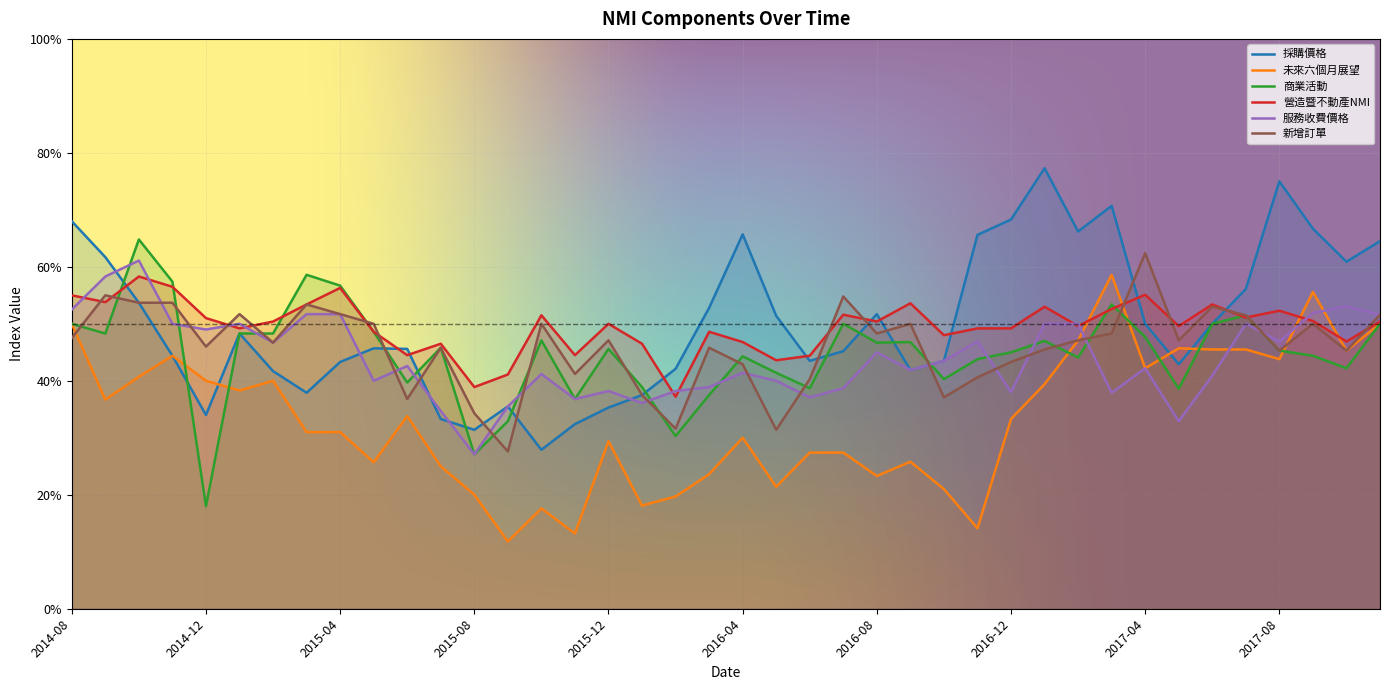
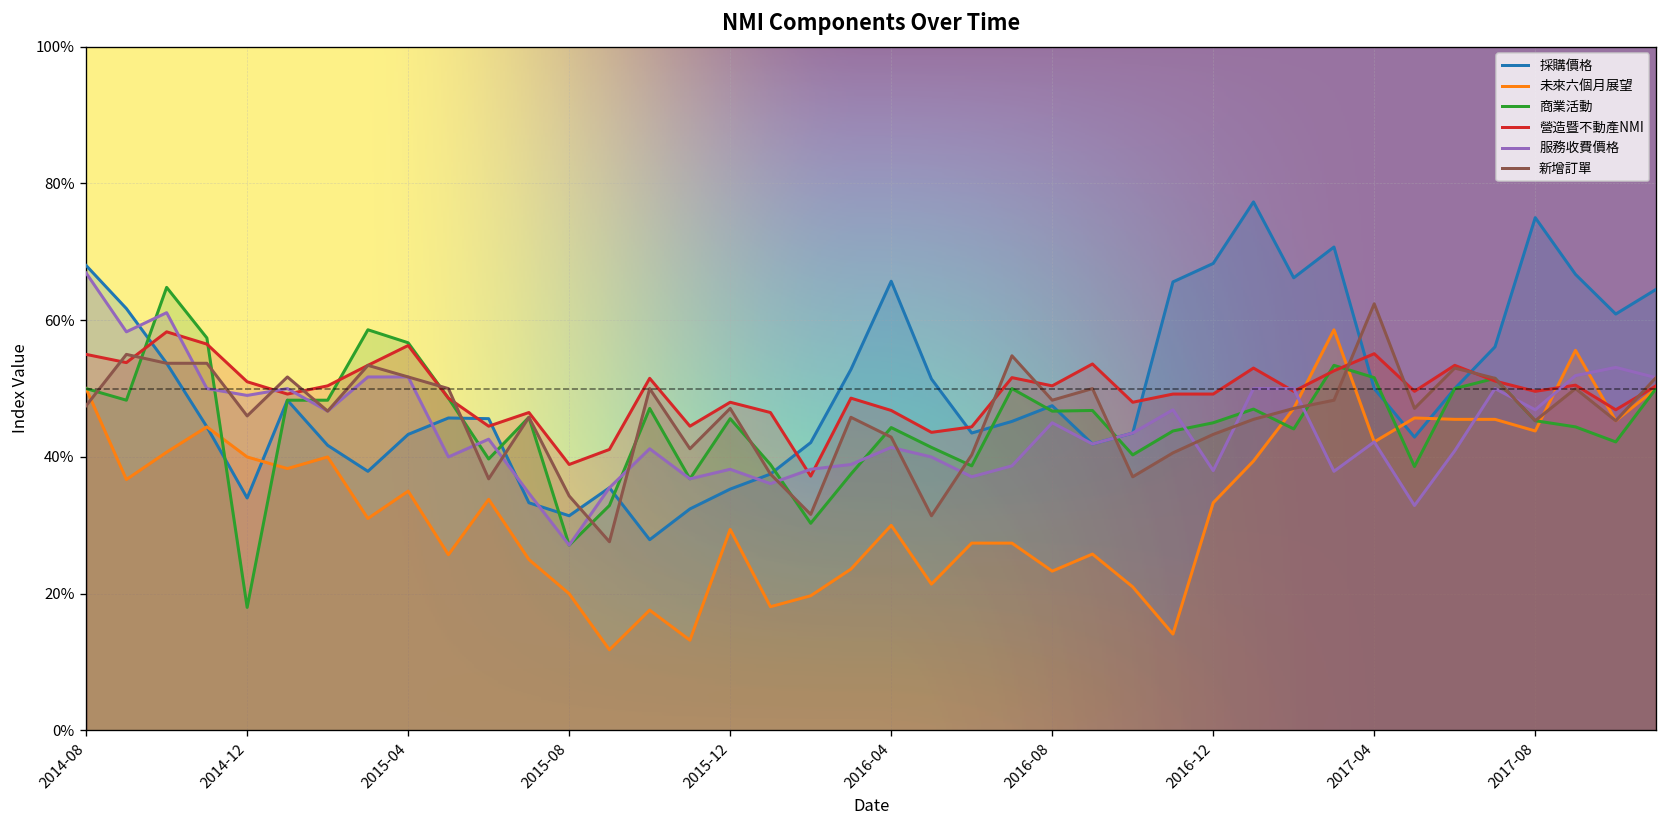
  {
    "採購價格": {
      "2014-08": "68%",
      "2014-12": "34%",
      "2015-04": "43%",
      "2015-08": "31%",
      "2015-12": "35%",
      "2016-04": "66%",
-     "2016-08": "52%",
+     "2016-08": "48%",
      "2016-12": "68%",
      "2017-04": "50%",
      "2017-08": "75%"
    },
    "未來六個月展望": {
      "2014-12": "40%",
-     "2015-04": "31%",
+     "2015-04": "35%",
      "2015-08": "20%",
      "2015-12": "29%",
      "2016-04": "30%",
      "2016-08": "23%",
      "2016-12": "33%",
      "2017-08": "44%"
    },
    "商業活動": {
      "2014-12": "18%",
      "2015-12": "46%",
      "2016-04": "44%",
      "2016-08": "47%",
      "2016-12": "45%",
-     "2017-04": "48%"
+     "2017-04": "52%"
    },
    "營造暨不動產NMI": {
      "2014-08": "55%",
      "2014-12": "51%",
      "2015-08": "39%",
-     "2015-12": "50%",
+     "2015-12": "48%",
      "2016-04": "47%",
      "2016-08": "50%",
      "2016-12": "49%",
      "2017-04": "55%",
-     "2017-08": "52%"
+     "2017-08": "50%"
    },
    "服務收費價格": {
-     "2014-08": "53%",
+     "2014-08": "67%",
      "2014-12": "49%",
      "2015-12": "38%",
      "2016-04": "41%",
      "2016-08": "45%",
      "2016-12": "38%",
      "2017-08": "47%"
    },
    "新增訂單": {
      "2014-08": "48%",
      "2014-12": "46%",
      "2015-08": "34%",
      "2015-12": "47%",
      "2016-04": "43%",
      "2016-08": "48%",
      "2016-12": "43%",
      "2017-04": "62%"
    }
  }
